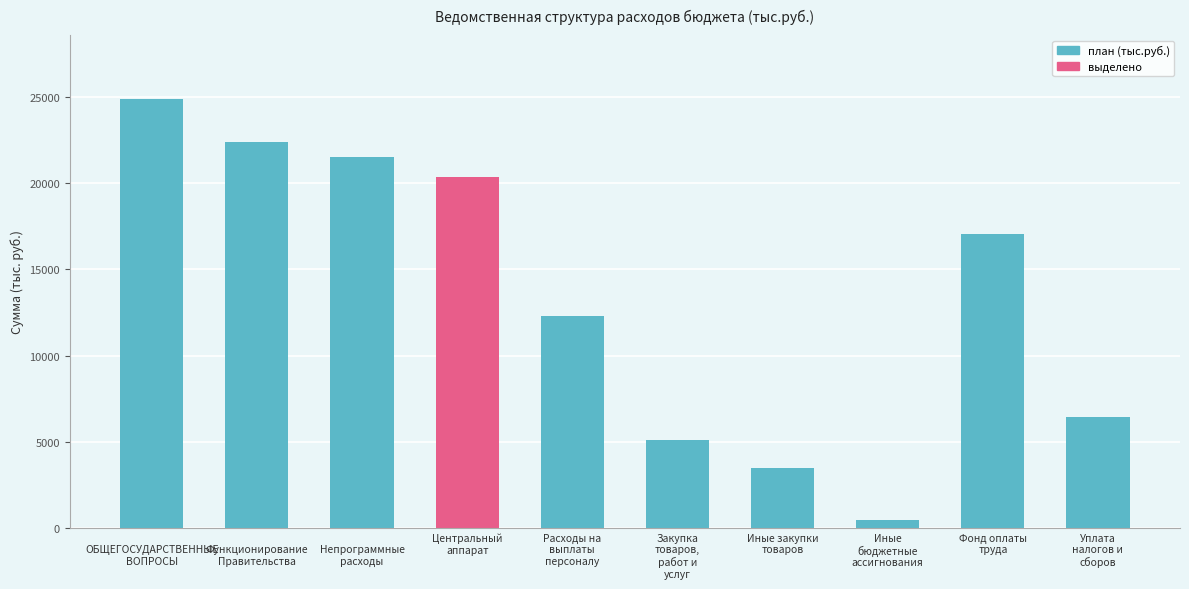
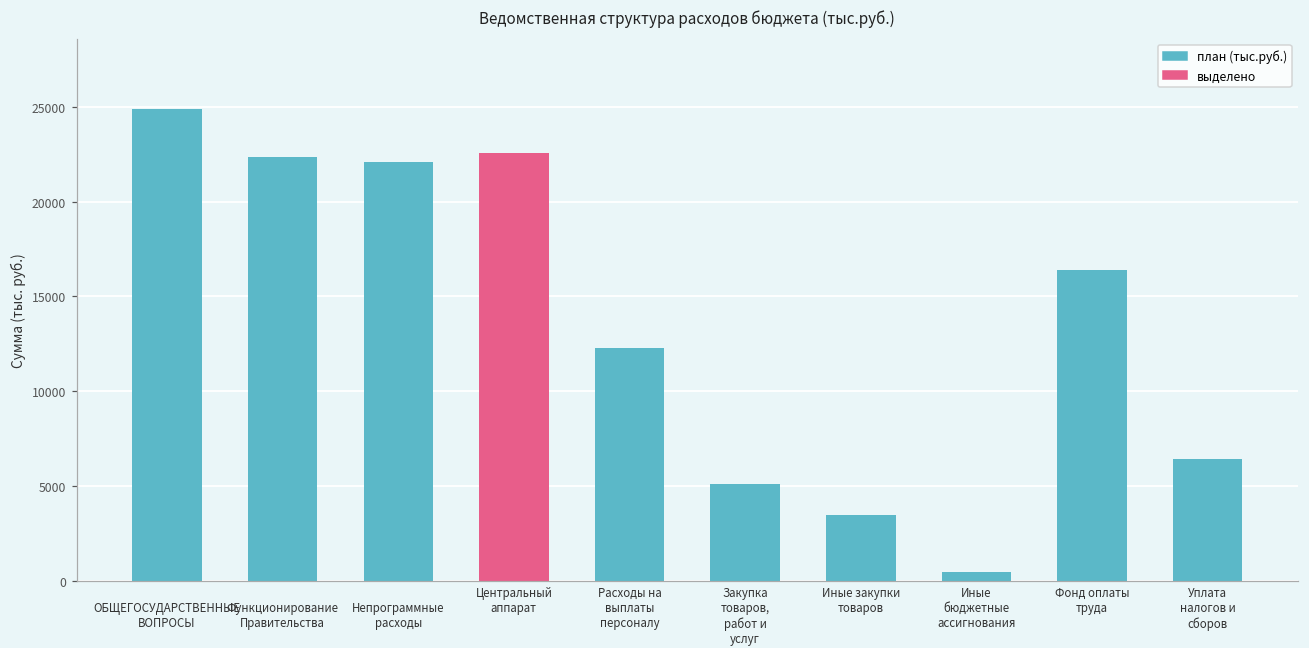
  {
    "ОБЩЕГОСУДАРСТВЕННЫЕ ВОПРОСЫ": 24900,
    "Функционирование Правительства": 22400,
-   "Непрограммные расходы": 21500,
-   "Центральный аппарат": 20400,
+   "Непрограммные расходы": 22100,
+   "Центральный аппарат": 22500,
    "Расходы на выплаты персоналу": 12300,
    "Закупка товаров, работ и услуг": 5100,
    "Иные закупки товаров": 3500,
    "Иные бюджетные ассигнования": 400,
-   "Фонд оплаты труда": 17000,
+   "Фонд оплаты труда": 16400,
    "Уплата налогов и сборов": 6400
  }
